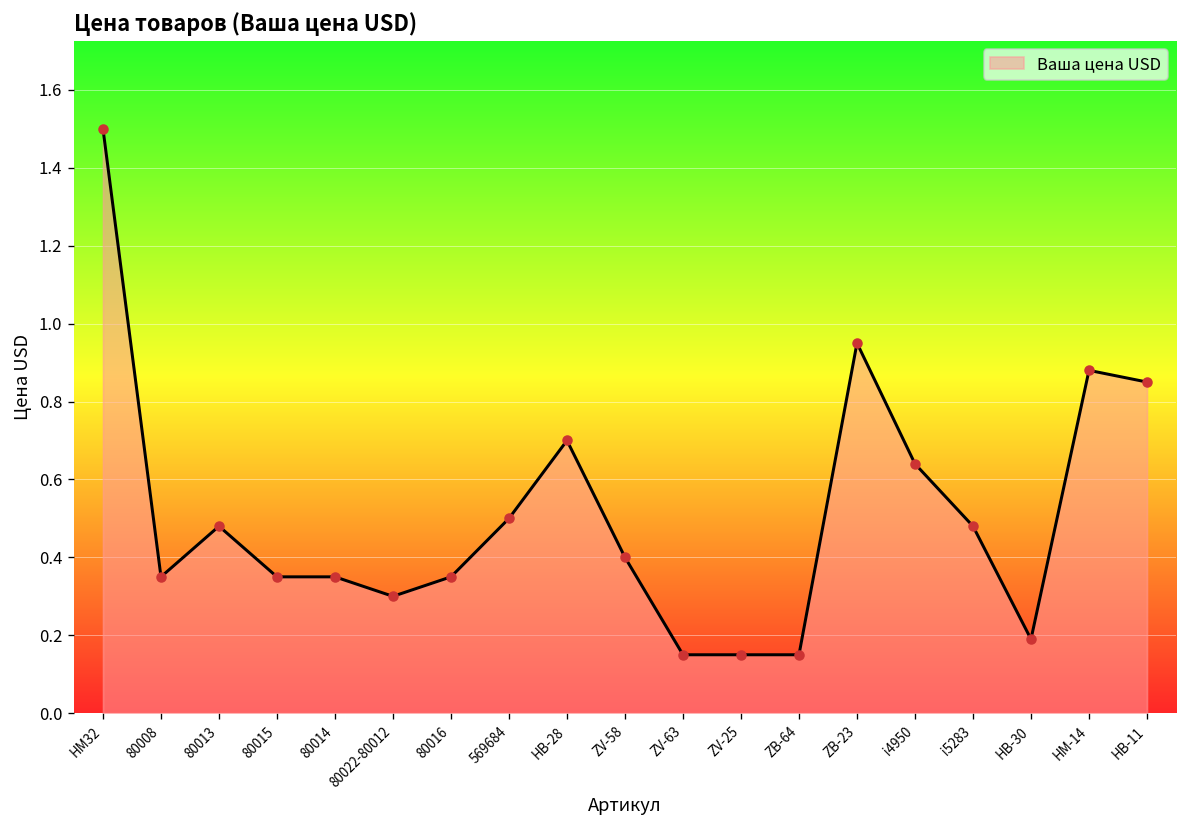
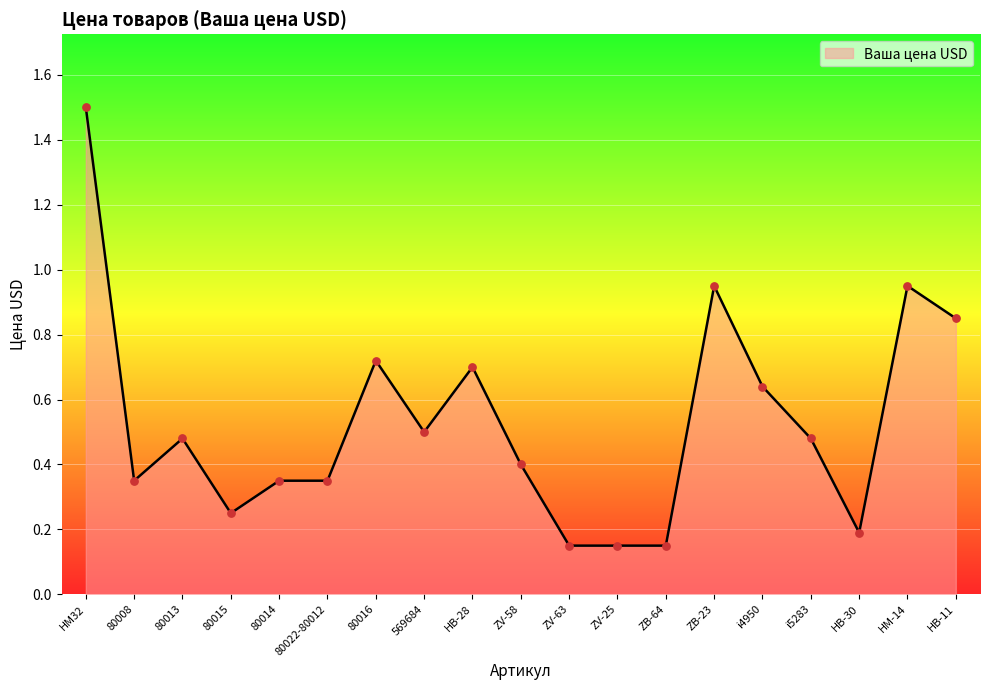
  {
    "HM32": 1.50,
    "80008": 0.35,
    "80013": 0.48,
-   "80015": 0.35,
+   "80015": 0.25,
    "80014": 0.35,
-   "80022-80012": 0.30,
-   "80016": 0.35,
+   "80022-80012": 0.35,
+   "80016": 0.72,
    "569684": 0.50,
    "НВ-28": 0.70,
    "ZV-58": 0.40,
    "ZV-63": 0.15,
    "ZV-25": 0.15,
    "ZB-64": 0.15,
    "ZB-23": 0.95,
    "i4950": 0.64,
    "i5283": 0.48,
    "HB-30": 0.19,
-   "HM-14": 0.88,
+   "HM-14": 0.95,
    "HB-11": 0.85
  }
